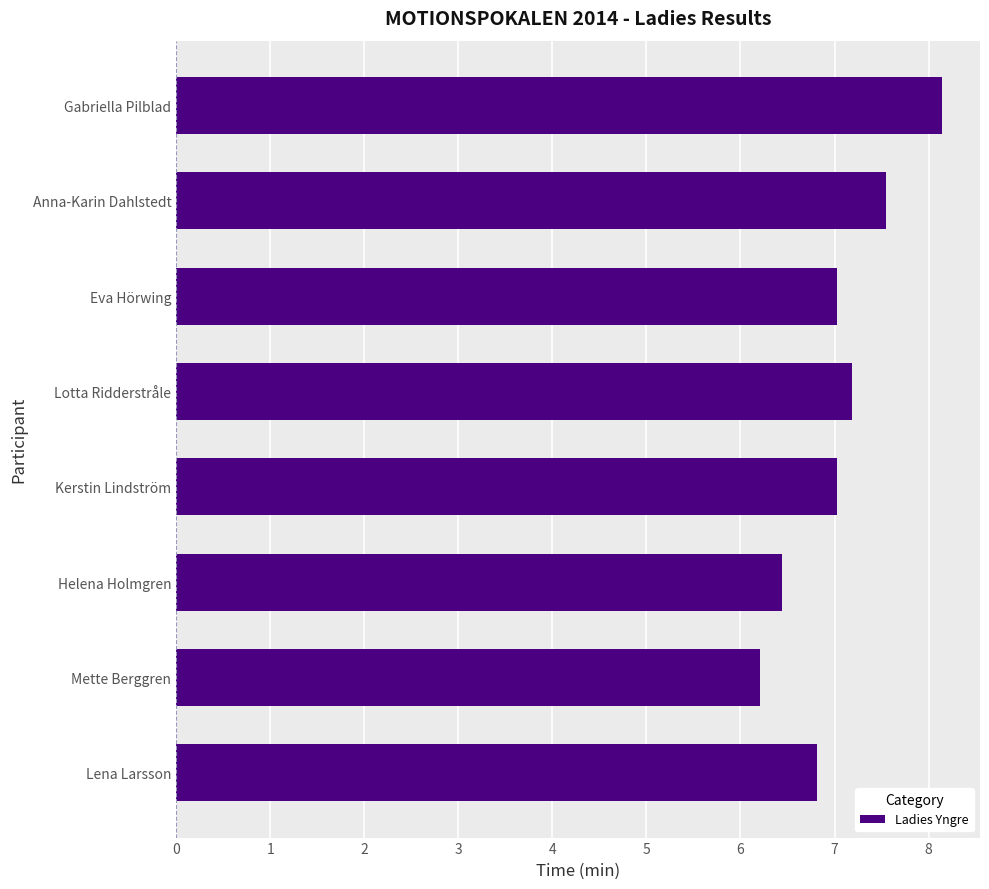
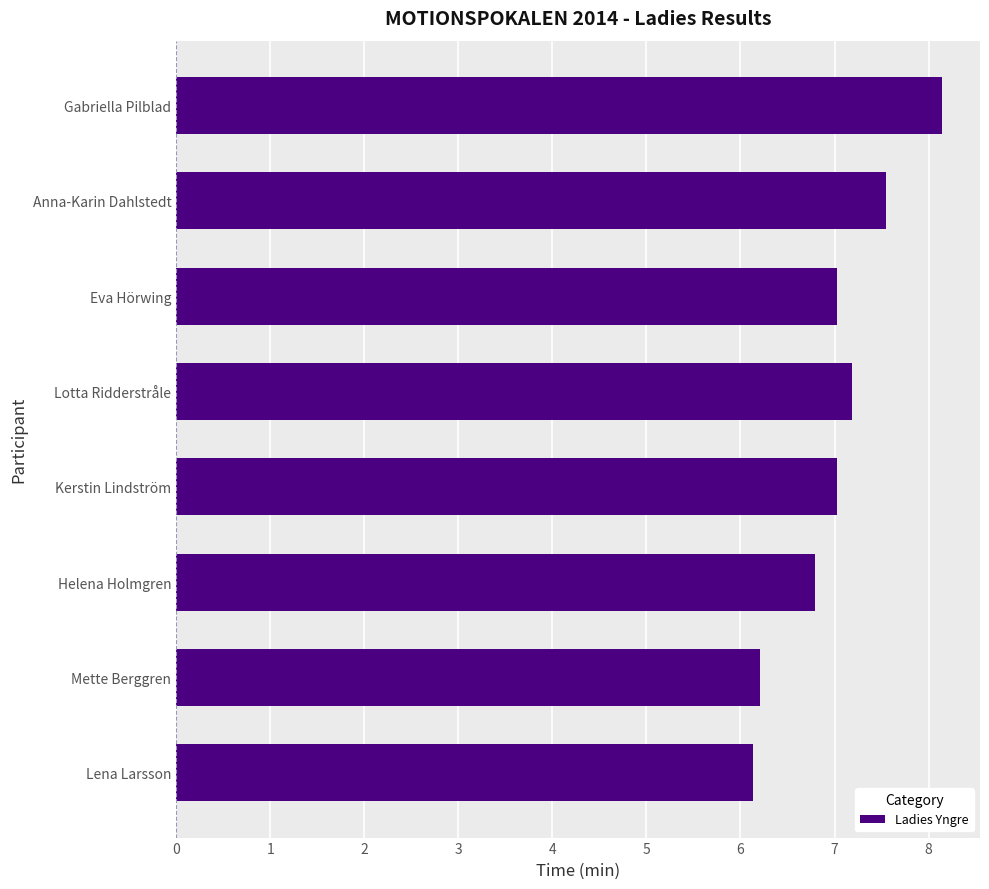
  {
    "Gabriella Pilblad": 8.1,
    "Anna-Karin Dahlstedt": 7.6,
    "Eva Hörwing": 7.0,
    "Lotta Ridderstråle": 7.2,
    "Kerstin Lindström": 7.0,
-   "Helena Holmgren": 6.4,
+   "Helena Holmgren": 6.8,
    "Mette Berggren": 6.2,
-   "Lena Larsson": 6.8
+   "Lena Larsson": 6.1
  }
